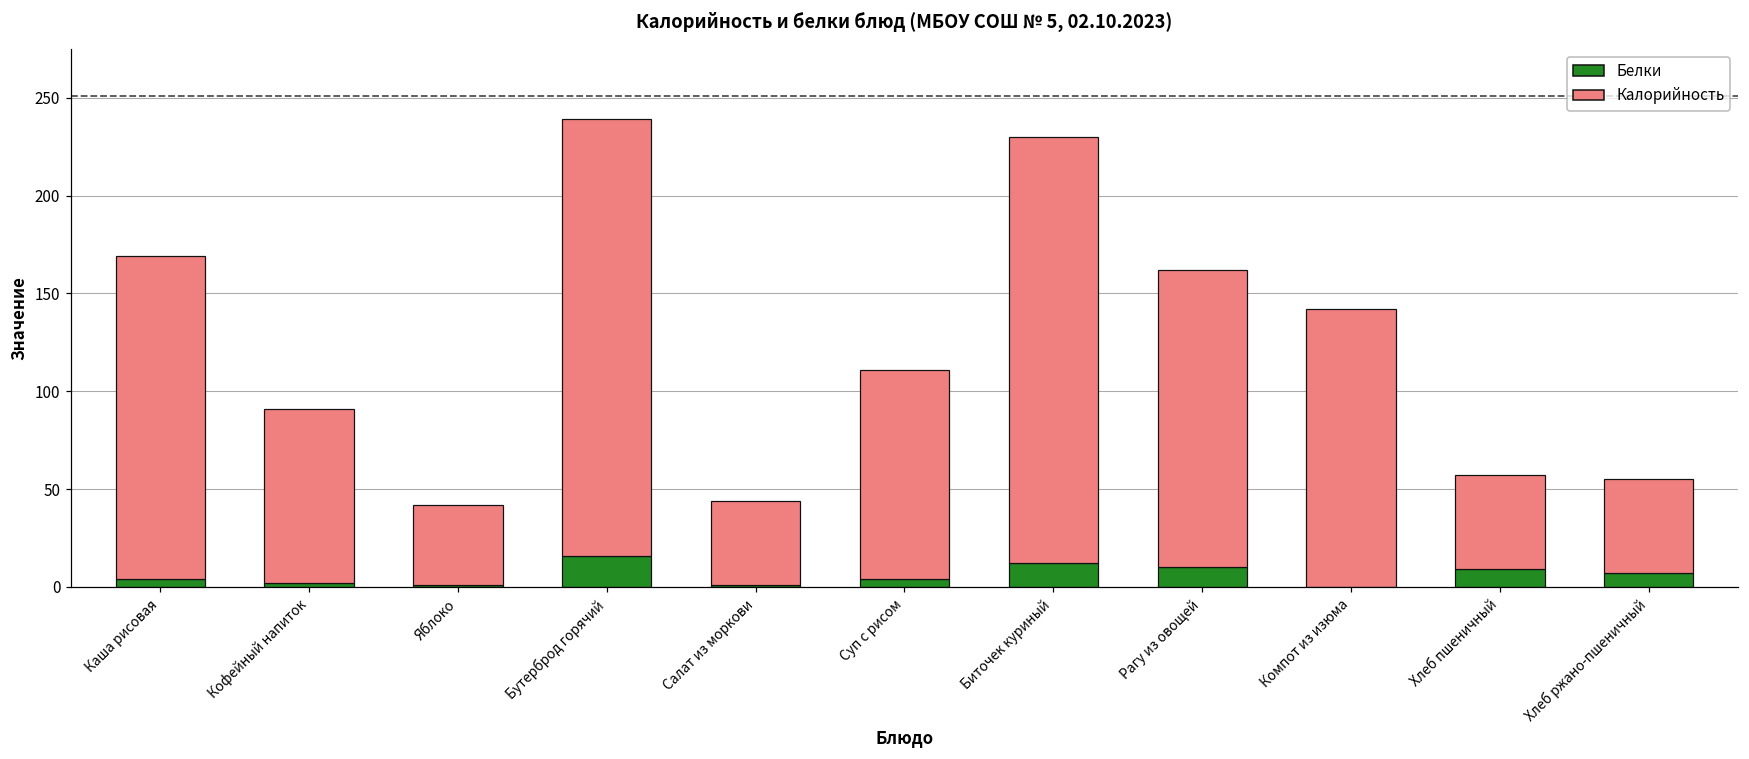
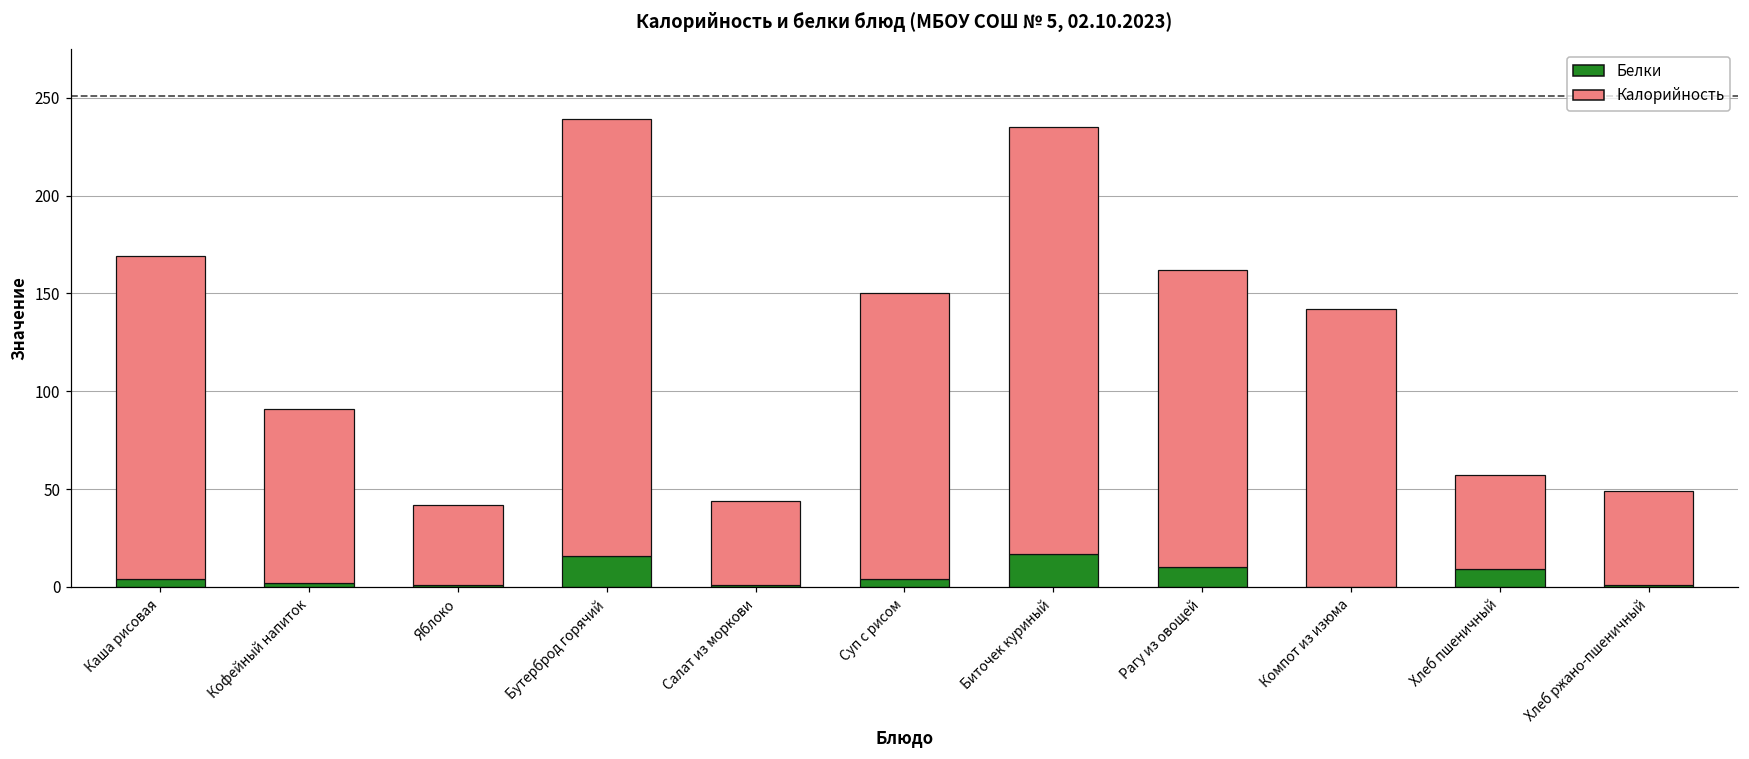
  {
    "Белки": {
      "Каша рисовая": 4,
      "Кофейный напиток": 2,
      "Бутерброд горячий": 16,
      "Суп с рисом": 4,
-     "Биточек куриный": 12,
+     "Биточек куриный": 17,
      "Рагу из овощей": 10,
      "Компот из изюма": 0,
      "Хлеб пшеничный": 9,
-     "Хлеб ржано-пшеничный": 7
+     "Хлеб ржано-пшеничный": 1
    },
    "Калорийность": {
      "Каша рисовая": 165,
      "Кофейный напиток": 89,
      "Яблоко": 41,
      "Бутерброд горячий": 223,
      "Салат из моркови": 43,
-     "Суп с рисом": 107,
+     "Суп с рисом": 146,
      "Биточек куриный": 218,
      "Рагу из овощей": 152,
      "Компот из изюма": 142,
      "Хлеб пшеничный": 48,
      "Хлеб ржано-пшеничный": 48
    }
  }
